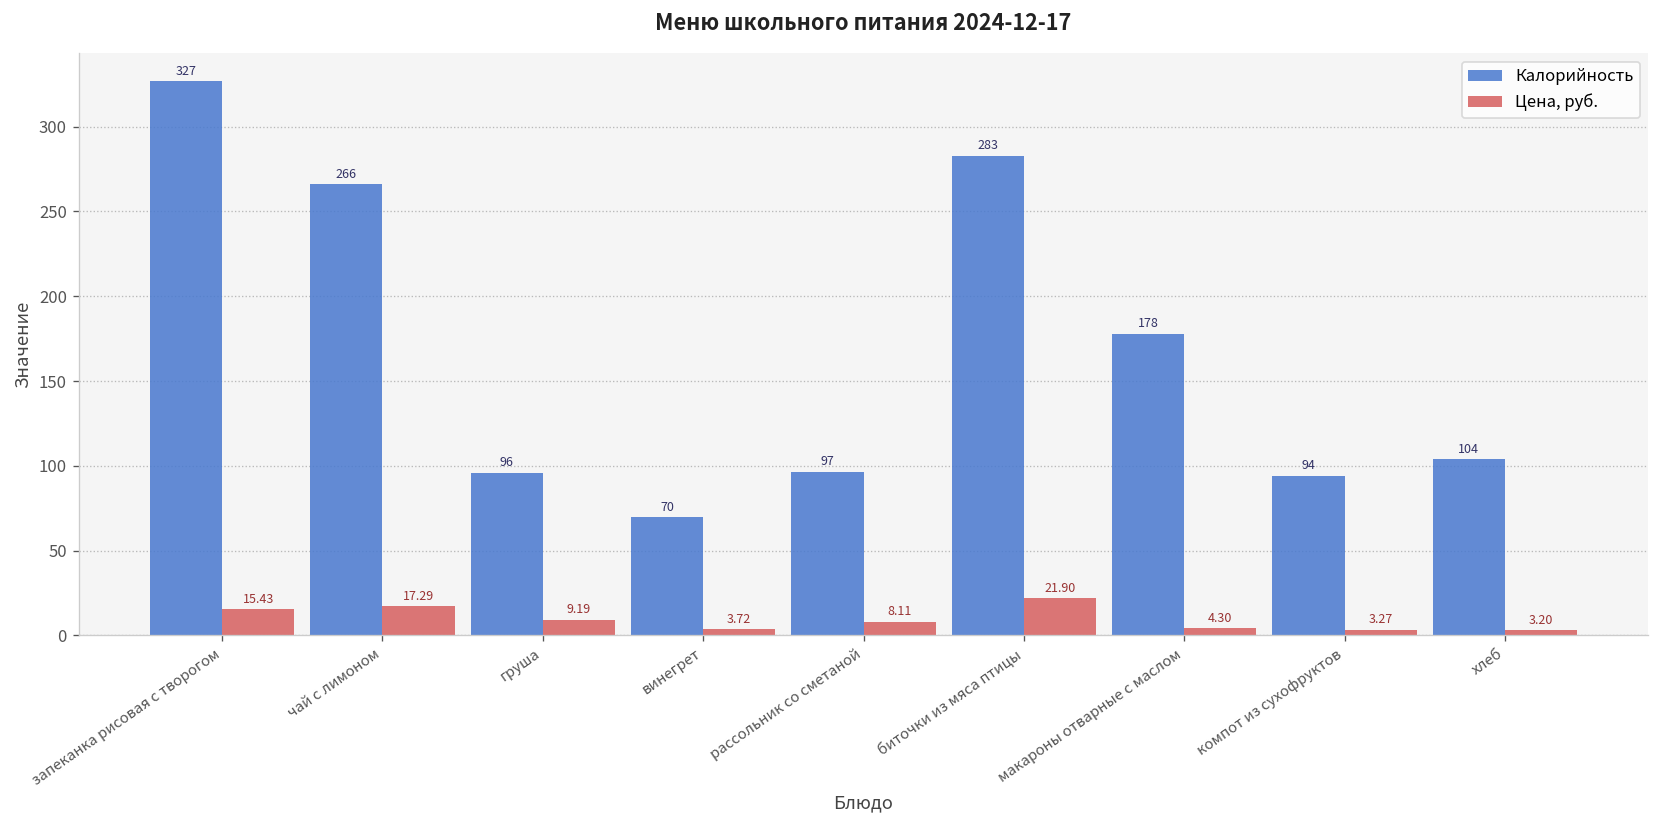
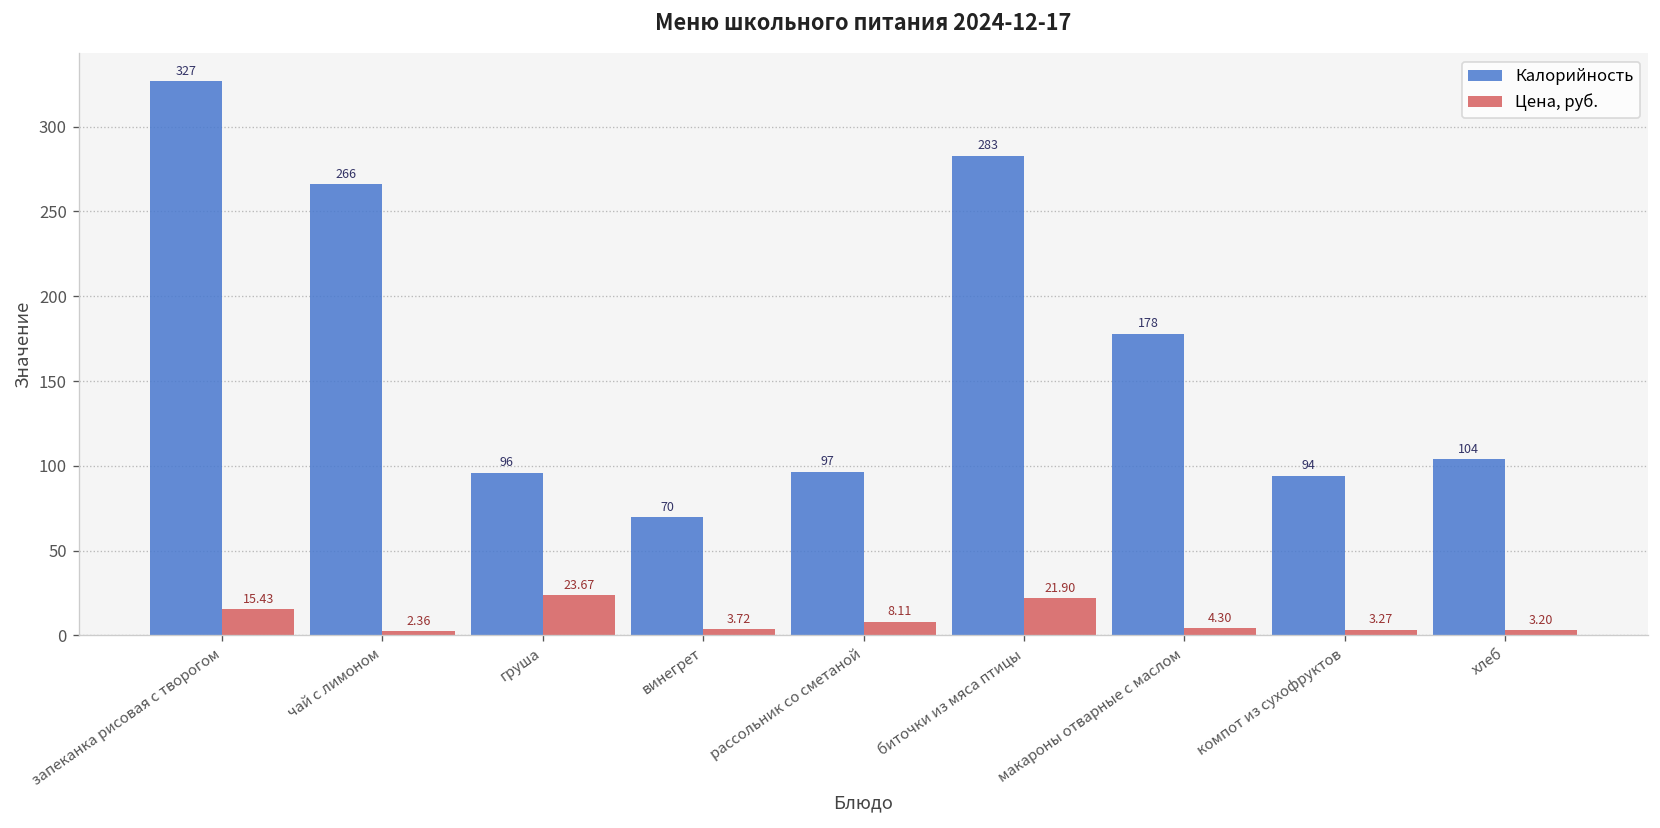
  {
    "Калорийность": {
      "запеканка рисовая с творогом": 327,
      "чай с лимоном": 266,
      "груша": 96,
      "винегрет": 70,
      "рассольник со сметаной": 97,
      "биточки из мяса птицы": 283,
      "макароны отварные с маслом": 178,
      "компот из сухофруктов": 94,
      "хлеб": 104
    },
    "Цена, руб.": {
      "запеканка рисовая с творогом": 15.43,
-     "чай с лимоном": 17.29,
-     "груша": 9.19,
+     "чай с лимоном": 2.36,
+     "груша": 23.67,
      "винегрет": 3.72,
      "рассольник со сметаной": 8.11,
      "биточки из мяса птицы": 21.90,
      "макароны отварные с маслом": 4.30,
      "компот из сухофруктов": 3.27,
      "хлеб": 3.20
    }
  }
